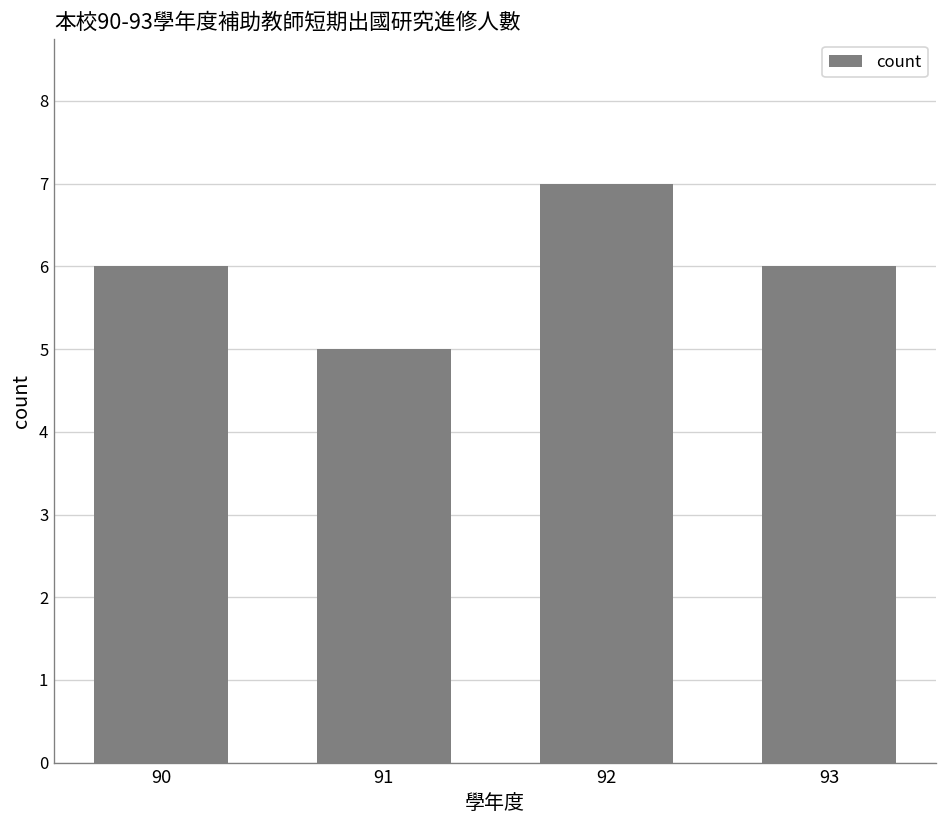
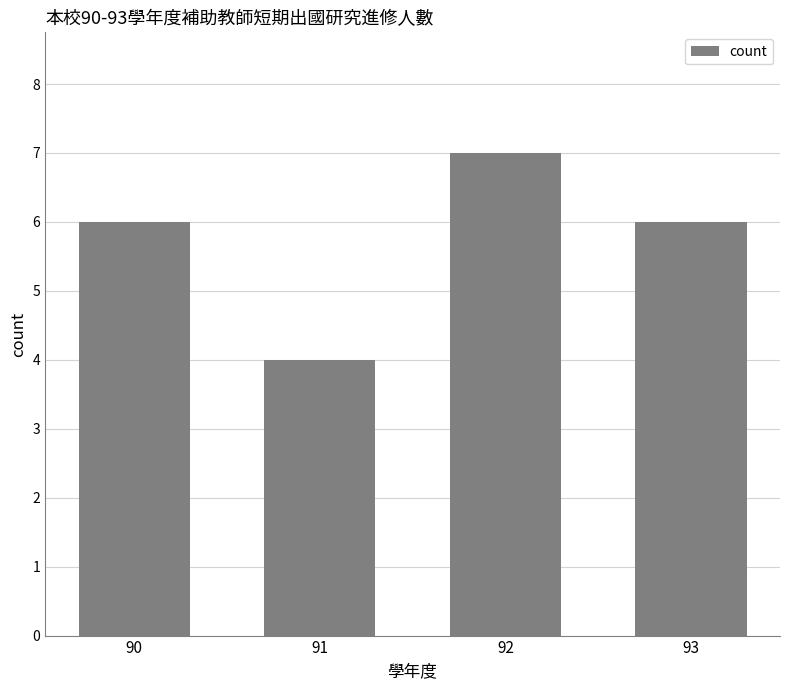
  {
    "90": 6,
-   "91": 5,
+   "91": 4,
    "92": 7,
    "93": 6
  }
